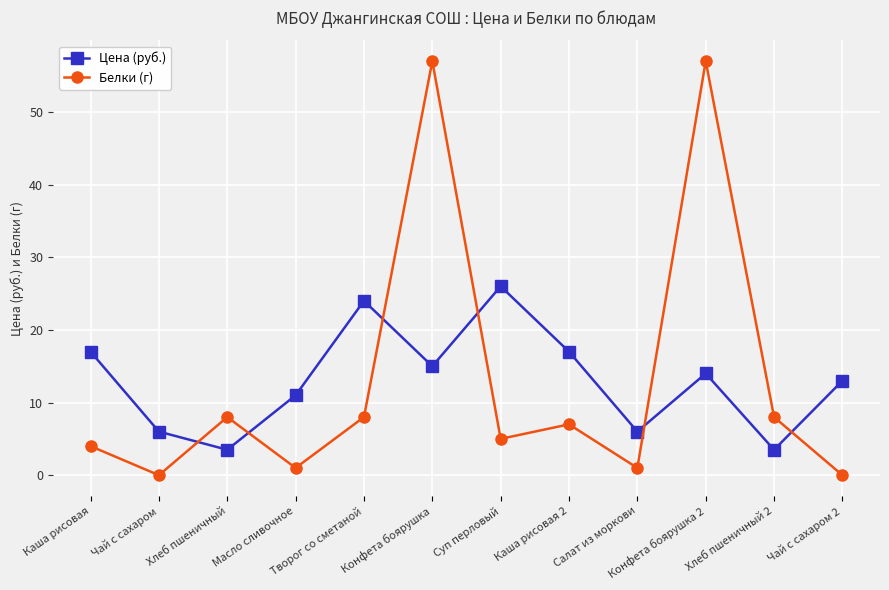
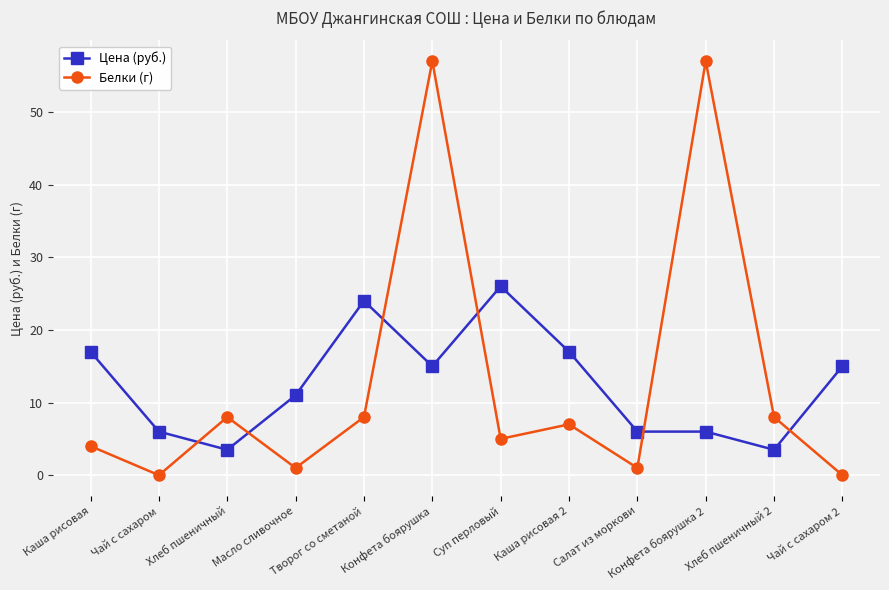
  {
    "Цена (руб.)": {
      "Каша рисовая": 17,
      "Чай с сахаром": 6,
      "Хлеб пшеничный": 4,
      "Масло сливочное": 11,
      "Творог со сметаной": 24,
      "Конфета боярушка": 15,
      "Суп перловый": 26,
      "Каша рисовая 2": 17,
      "Салат из моркови": 6,
-     "Конфета боярушка 2": 14,
+     "Конфета боярушка 2": 6,
      "Хлеб пшеничный 2": 4,
-     "Чай с сахаром 2": 13
+     "Чай с сахаром 2": 15
    },
    "Белки (г)": {
      "Каша рисовая": 4,
      "Чай с сахаром": 0,
      "Хлеб пшеничный": 8,
      "Масло сливочное": 1,
      "Творог со сметаной": 8,
      "Конфета боярушка": 57,
      "Суп перловый": 5,
      "Каша рисовая 2": 7,
      "Салат из моркови": 1,
      "Конфета боярушка 2": 57,
      "Хлеб пшеничный 2": 8,
      "Чай с сахаром 2": 0
    }
  }
